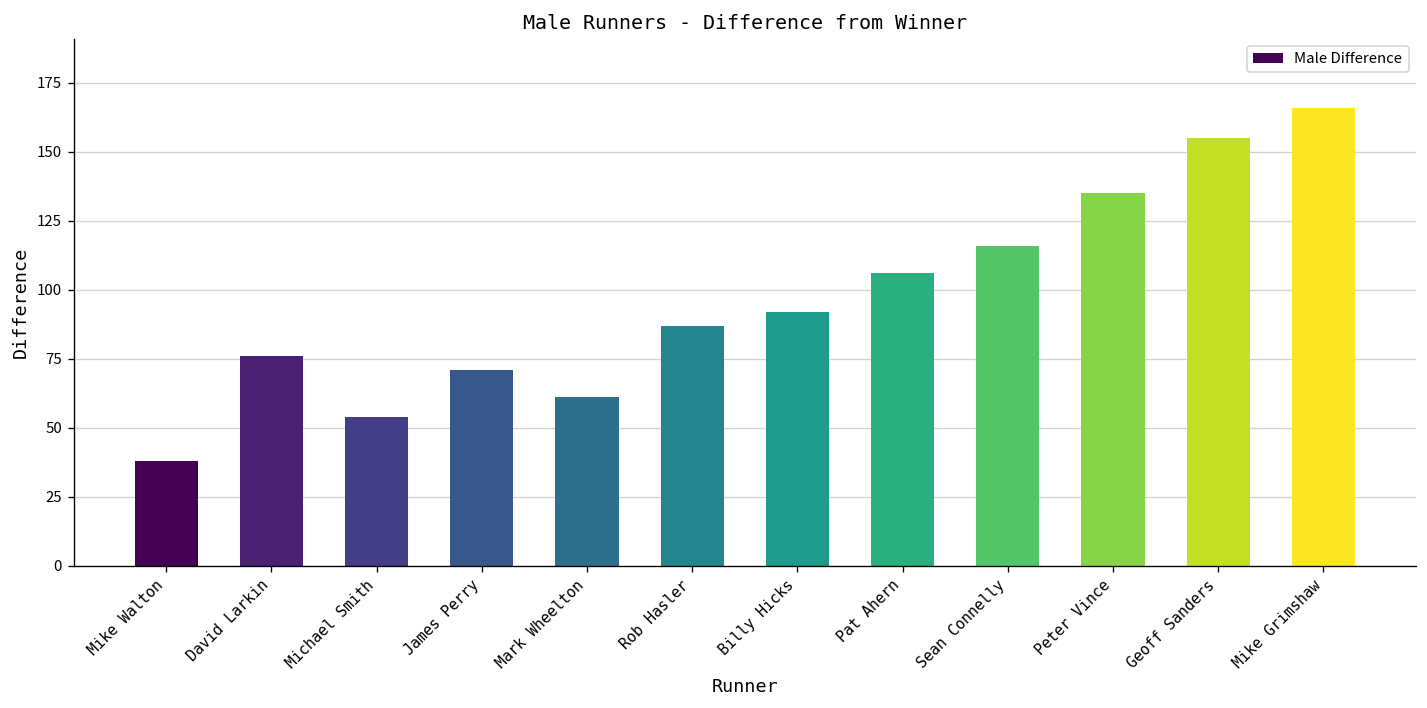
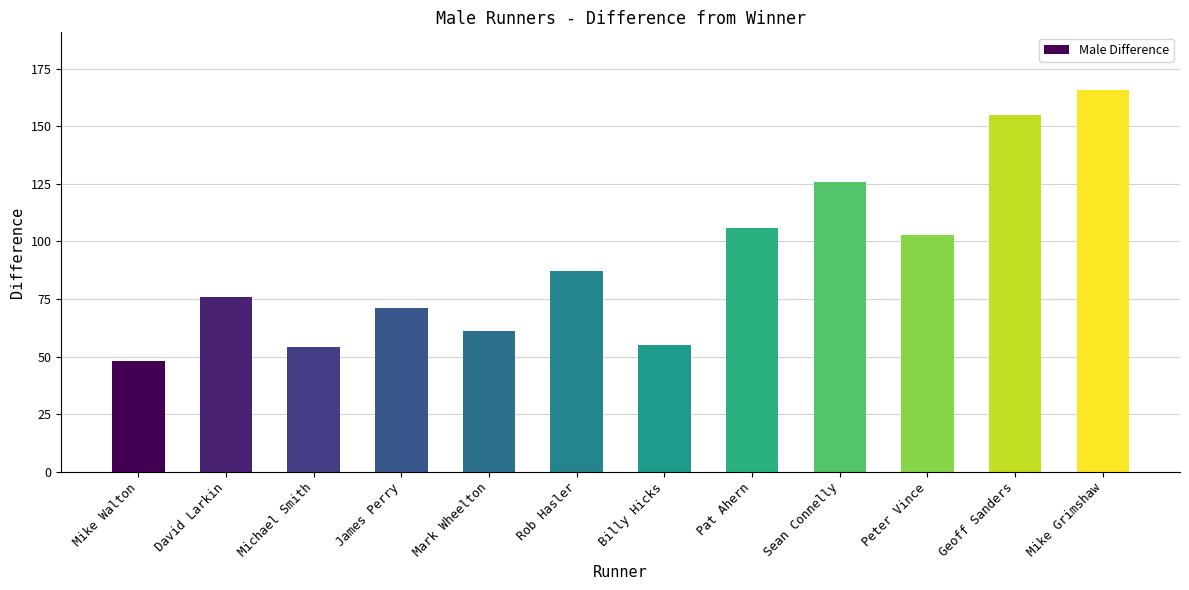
  {
-   "Mike Walton": 38,
+   "Mike Walton": 48,
    "David Larkin": 76,
    "Michael Smith": 54,
    "James Perry": 71,
    "Mark Wheelton": 61,
    "Rob Hasler": 87,
-   "Billy Hicks": 92,
+   "Billy Hicks": 55,
    "Pat Ahern": 106,
-   "Sean Connelly": 116,
-   "Peter Vince": 135,
+   "Sean Connelly": 126,
+   "Peter Vince": 103,
    "Geoff Sanders": 155,
    "Mike Grimshaw": 166
  }
